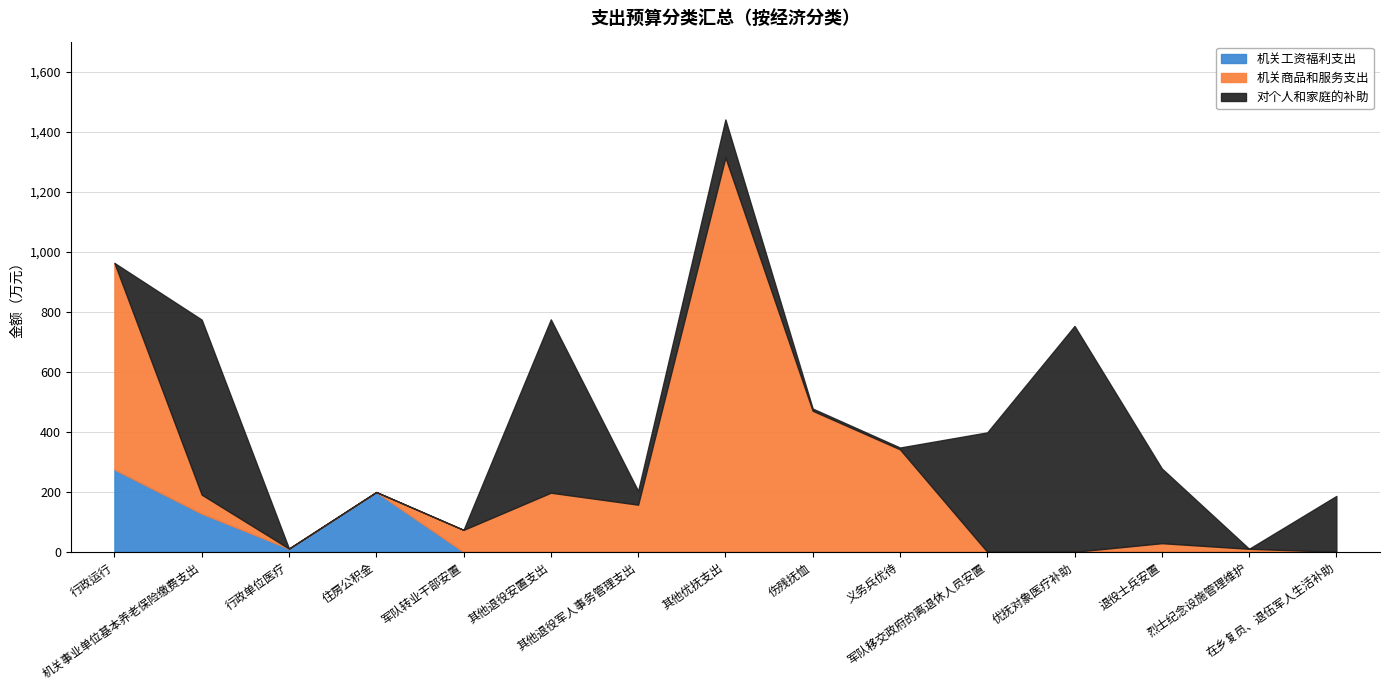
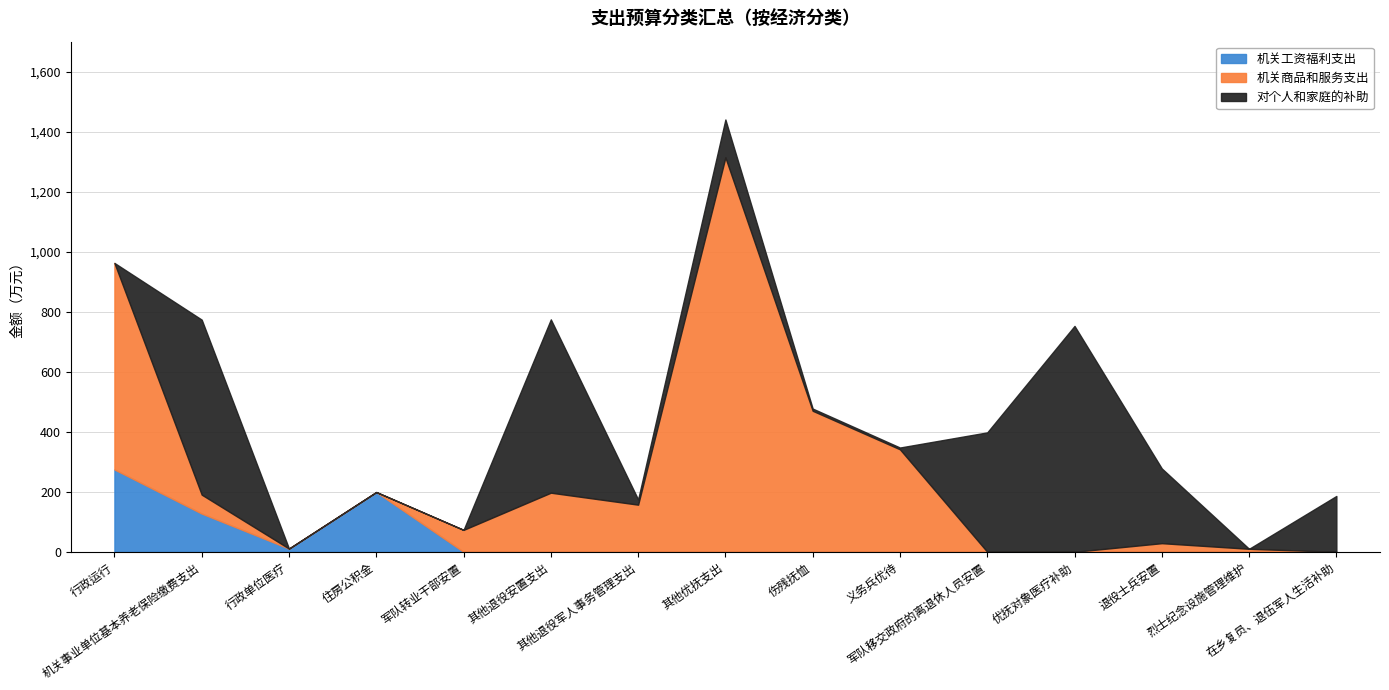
  {
    "机关工资福利支出": {
      "行政运行": "270",
      "机关事业单位基本养老保险缴费支出": "130",
      "军队转业干部安置": "0",
      "其他退役安置支出": "0",
      "其他退役军人事务管理支出": "0",
      "其他优抚支出": "0",
      "伤残抚恤": "0",
      "义务兵优待": "0",
      "退役士兵安置": "0",
      "烈士纪念设施管理维护": "0"
    },
    "机关商品和服务支出": {
      "机关事业单位基本养老保险缴费支出": "60",
      "其他退役安置支出": "200",
      "其他退役军人事务管理支出": "160",
      "其他优抚支出": "1,310",
      "退役士兵安置": "30"
    },
    "对个人和家庭的补助": {
      "机关事业单位基本养老保险缴费支出": "580",
      "其他退役安置支出": "580",
-     "其他退役军人事务管理支出": "50",
+     "其他退役军人事务管理支出": "20",
      "其他优抚支出": "130",
      "军队移交政府的离退休人员安置": "400",
      "优抚对象医疗补助": "750",
      "退役士兵安置": "250",
      "在乡复员、退伍军人生活补助": "190"
    }
  }
